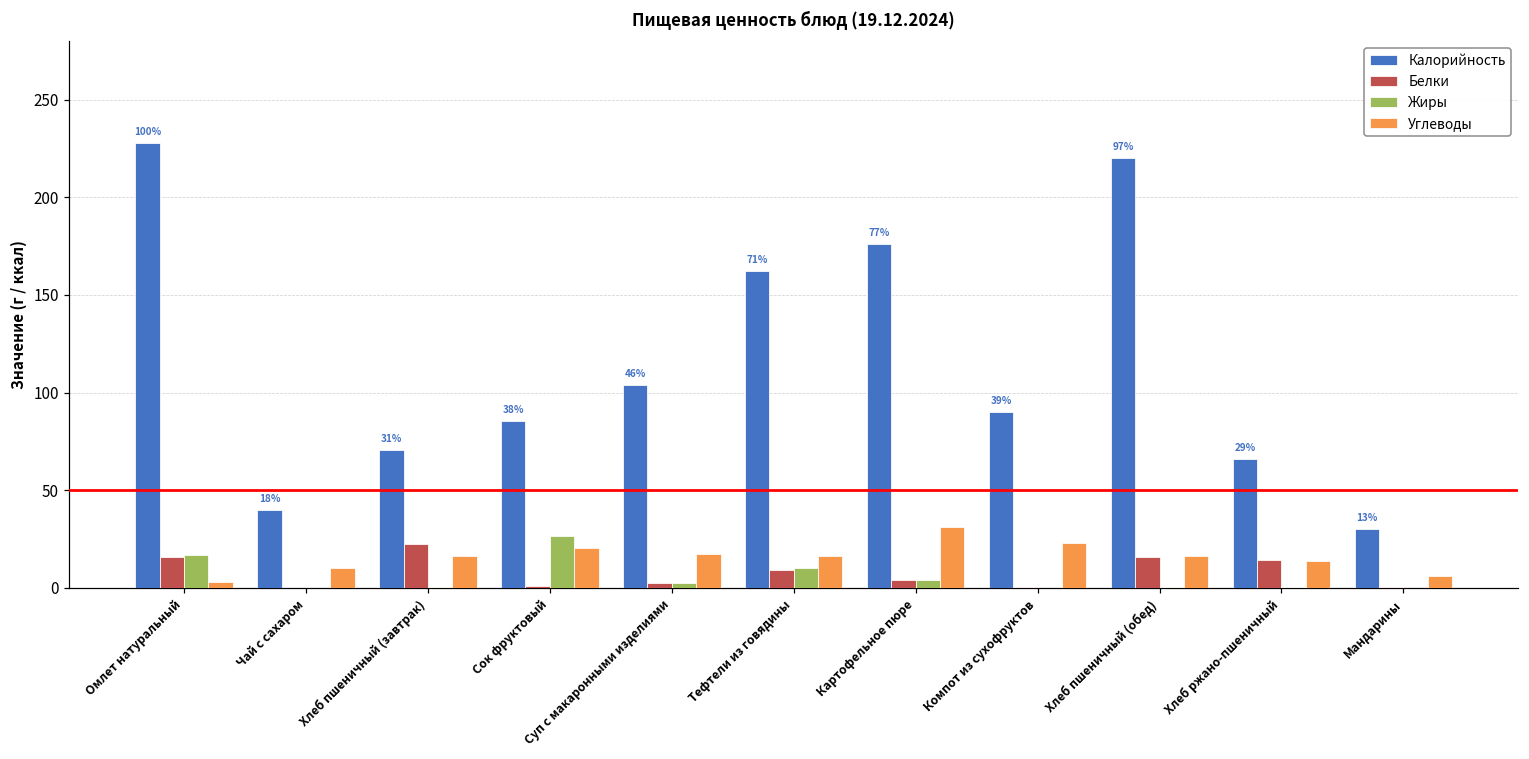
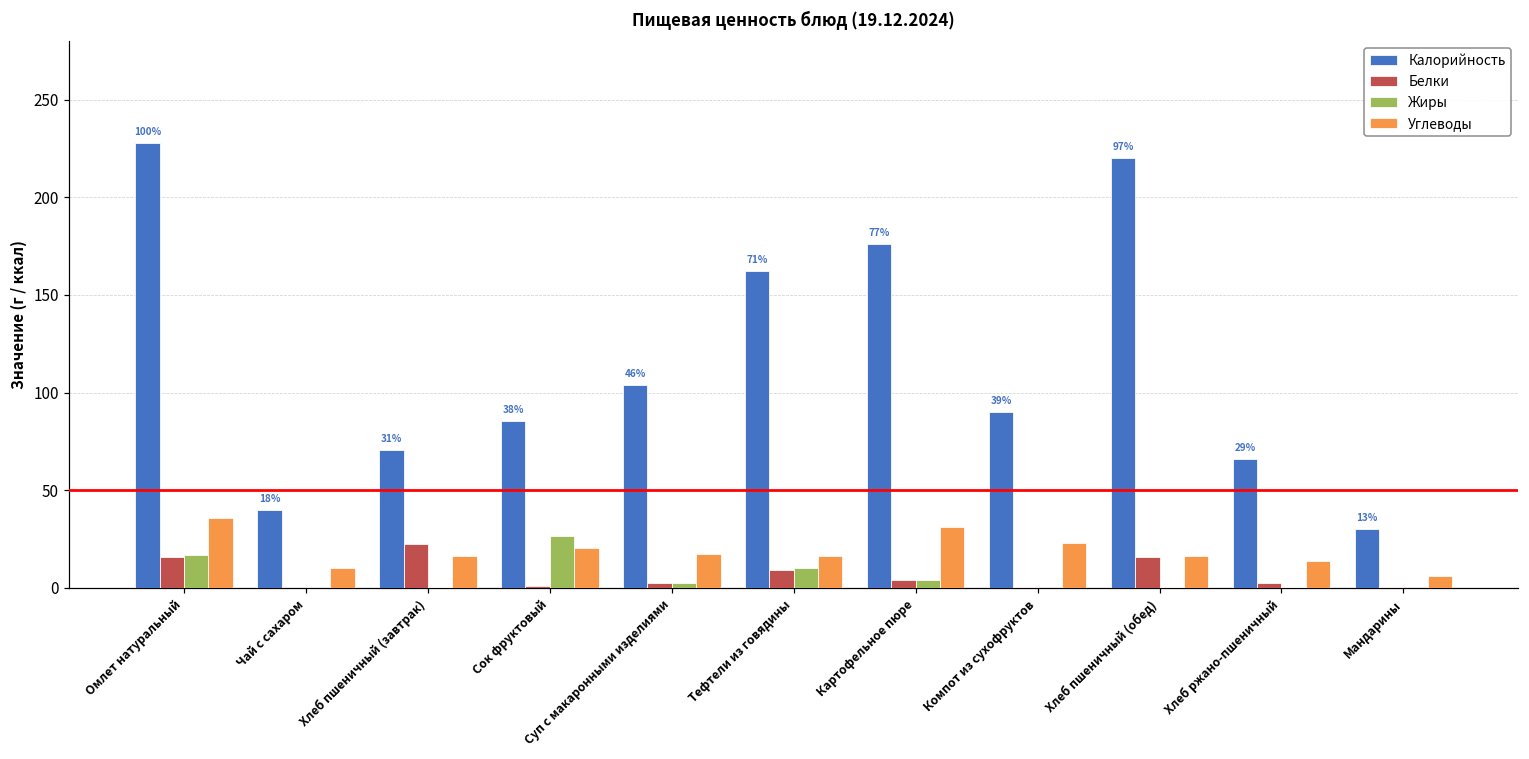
  {
    "Белки": {
      "Омлет натуральный": 16,
      "Чай с сахаром": 0,
      "Хлеб пшеничный (завтрак)": 22,
      "Суп с макаронными изделиями": 3,
      "Тефтели из говядины": 9,
      "Картофельное пюре": 4,
      "Хлеб пшеничный (обед)": 16,
-     "Хлеб ржано-пшеничный": 14
+     "Хлеб ржано-пшеничный": 2
    },
    "Жиры": {
      "Омлет натуральный": 17,
      "Чай с сахаром": 0,
      "Сок фруктовый": 27,
      "Суп с макаронными изделиями": 3,
      "Тефтели из говядины": 10,
      "Картофельное пюре": 4
    },
    "Углеводы": {
-     "Омлет натуральный": 3,
+     "Омлет натуральный": 36,
      "Чай с сахаром": 10,
      "Хлеб пшеничный (завтрак)": 17,
      "Сок фруктовый": 20,
      "Суп с макаронными изделиями": 18,
      "Тефтели из говядины": 16,
      "Картофельное пюре": 31,
      "Компот из сухофруктов": 23,
      "Хлеб пшеничный (обед)": 17,
      "Хлеб ржано-пшеничный": 14,
      "Мандарины": 6
    }
  }
